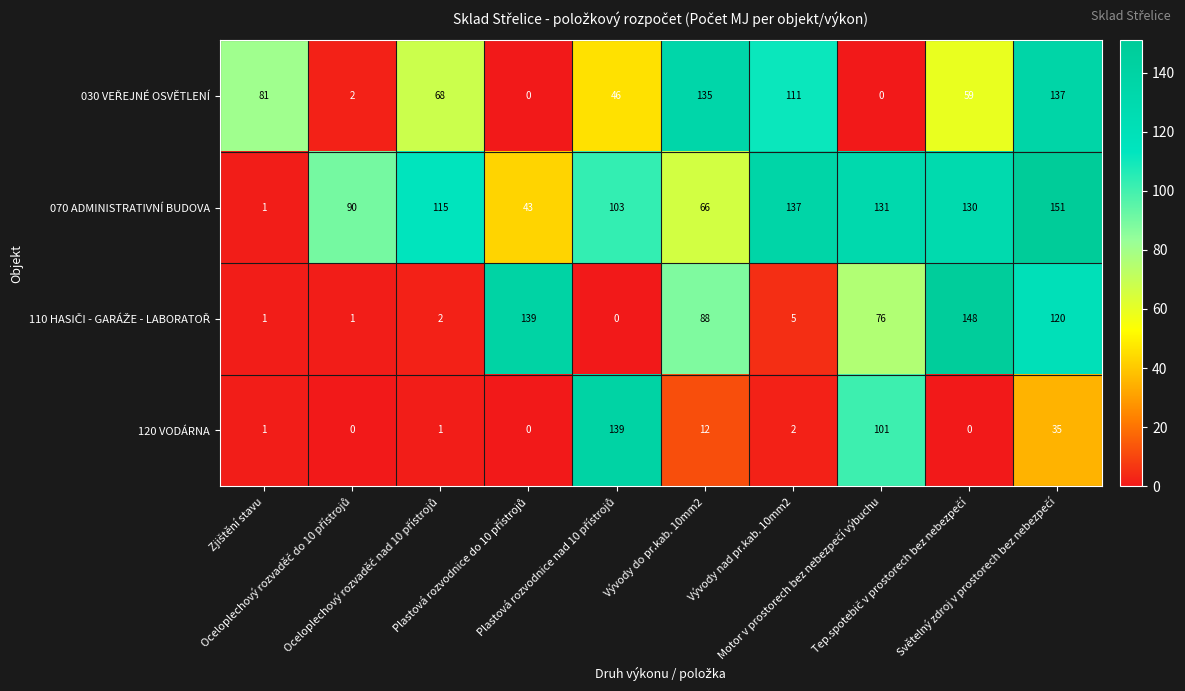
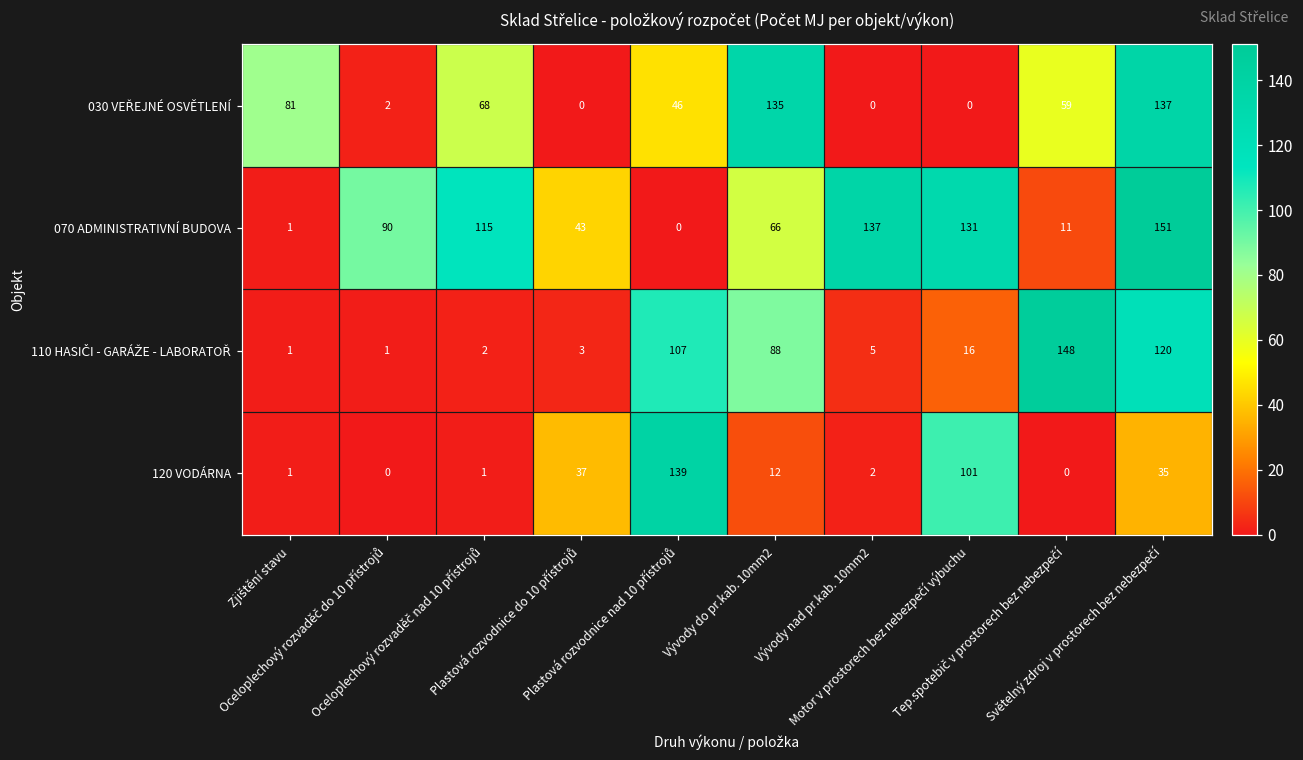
  {
    "030 VEŘEJNÉ OSVĚTLENÍ": {
      "Zjištění stavu": 81,
      "Oceloplechový rozvaděč do 10 přístrojů": 2,
      "Oceloplechový rozvaděč nad 10 přístrojů": 68,
      "Plastová rozvodnice do 10 přístrojů": 0,
      "Plastová rozvodnice nad 10 přístrojů": 46,
      "Vývody do pr.kab. 10mm2": 135,
-     "Vývody nad pr.kab. 10mm2": 111,
+     "Vývody nad pr.kab. 10mm2": 0,
      "Motor v prostorech bez nebezpečí výbuchu": 0,
      "Tep.spotebič v prostorech bez nebezpečí": 59,
      "Světelný zdroj v prostorech bez nebezpečí": 137
    },
    "070 ADMINISTRATIVNÍ BUDOVA": {
      "Zjištění stavu": 1,
      "Oceloplechový rozvaděč do 10 přístrojů": 90,
      "Oceloplechový rozvaděč nad 10 přístrojů": 115,
      "Plastová rozvodnice do 10 přístrojů": 43,
-     "Plastová rozvodnice nad 10 přístrojů": 103,
+     "Plastová rozvodnice nad 10 přístrojů": 0,
      "Vývody do pr.kab. 10mm2": 66,
      "Vývody nad pr.kab. 10mm2": 137,
      "Motor v prostorech bez nebezpečí výbuchu": 131,
-     "Tep.spotebič v prostorech bez nebezpečí": 130,
+     "Tep.spotebič v prostorech bez nebezpečí": 11,
      "Světelný zdroj v prostorech bez nebezpečí": 151
    },
    "110 HASIČI - GARÁŽE - LABORATOŘ": {
      "Zjištění stavu": 1,
      "Oceloplechový rozvaděč do 10 přístrojů": 1,
      "Oceloplechový rozvaděč nad 10 přístrojů": 2,
-     "Plastová rozvodnice do 10 přístrojů": 139,
-     "Plastová rozvodnice nad 10 přístrojů": 0,
+     "Plastová rozvodnice do 10 přístrojů": 3,
+     "Plastová rozvodnice nad 10 přístrojů": 107,
      "Vývody do pr.kab. 10mm2": 88,
      "Vývody nad pr.kab. 10mm2": 5,
-     "Motor v prostorech bez nebezpečí výbuchu": 76,
+     "Motor v prostorech bez nebezpečí výbuchu": 16,
      "Tep.spotebič v prostorech bez nebezpečí": 148,
      "Světelný zdroj v prostorech bez nebezpečí": 120
    },
    "120 VODÁRNA": {
      "Zjištění stavu": 1,
      "Oceloplechový rozvaděč do 10 přístrojů": 0,
      "Oceloplechový rozvaděč nad 10 přístrojů": 1,
-     "Plastová rozvodnice do 10 přístrojů": 0,
+     "Plastová rozvodnice do 10 přístrojů": 37,
      "Plastová rozvodnice nad 10 přístrojů": 139,
      "Vývody do pr.kab. 10mm2": 12,
      "Vývody nad pr.kab. 10mm2": 2,
      "Motor v prostorech bez nebezpečí výbuchu": 101,
      "Tep.spotebič v prostorech bez nebezpečí": 0,
      "Světelný zdroj v prostorech bez nebezpečí": 35
    }
  }
